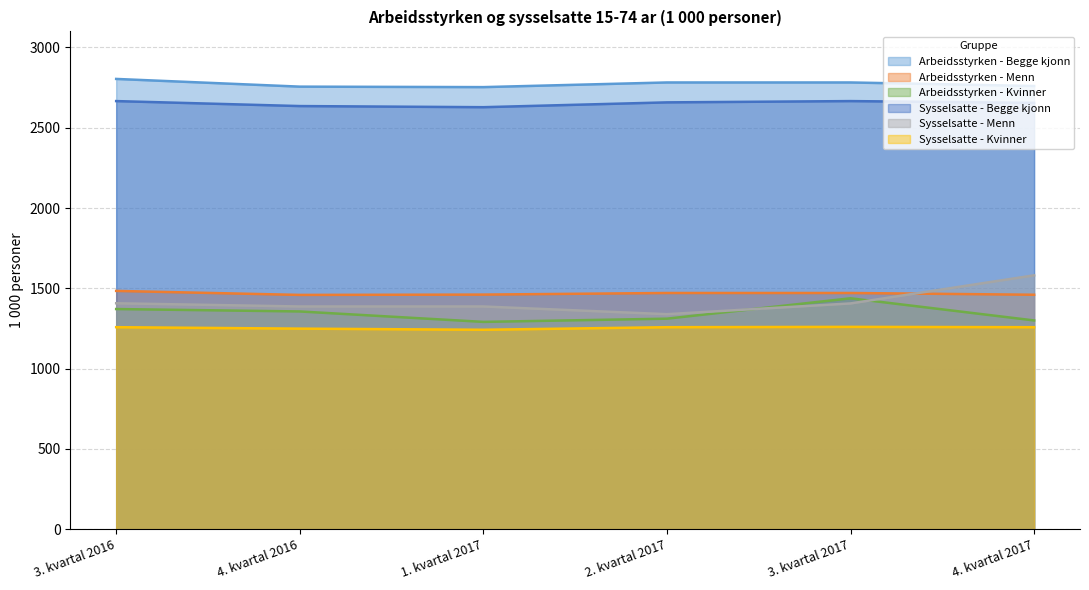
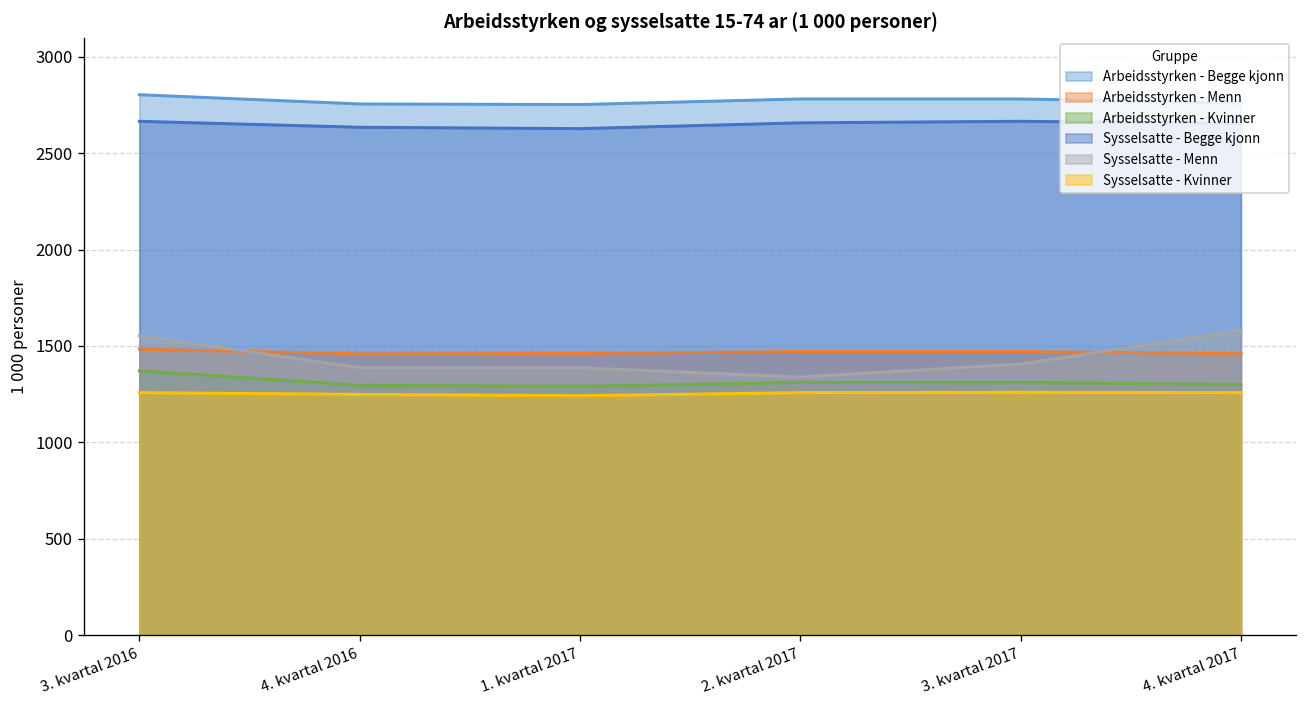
  {
    "Arbeidsstyrken - Kvinner": {
      "3. kvartal 2016": 1370,
-     "4. kvartal 2016": 1360,
+     "4. kvartal 2016": 1300,
      "1. kvartal 2017": 1290,
      "2. kvartal 2017": 1310,
-     "3. kvartal 2017": 1440,
+     "3. kvartal 2017": 1310,
      "4. kvartal 2017": 1300
    },
    "Sysselsatte - Menn": {
-     "3. kvartal 2016": 1410,
+     "3. kvartal 2016": 1550,
      "4. kvartal 2016": 1390,
      "1. kvartal 2017": 1390,
      "2. kvartal 2017": 1340,
      "3. kvartal 2017": 1410,
      "4. kvartal 2017": 1580
    }
  }
